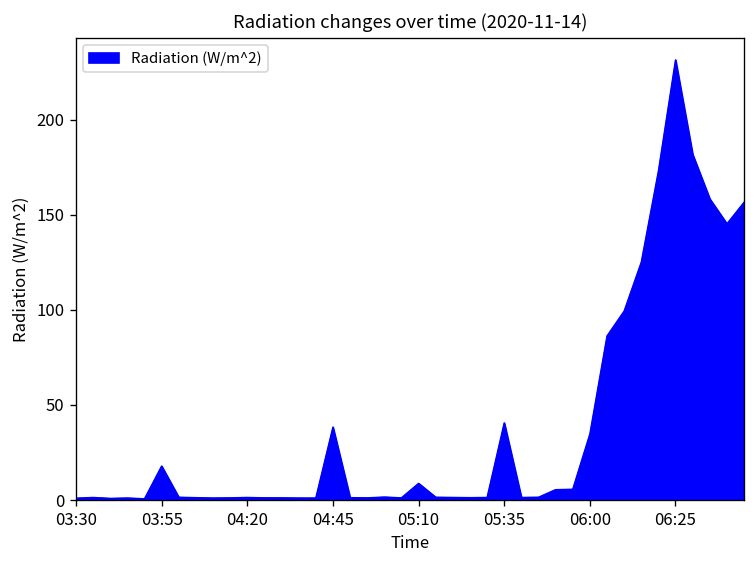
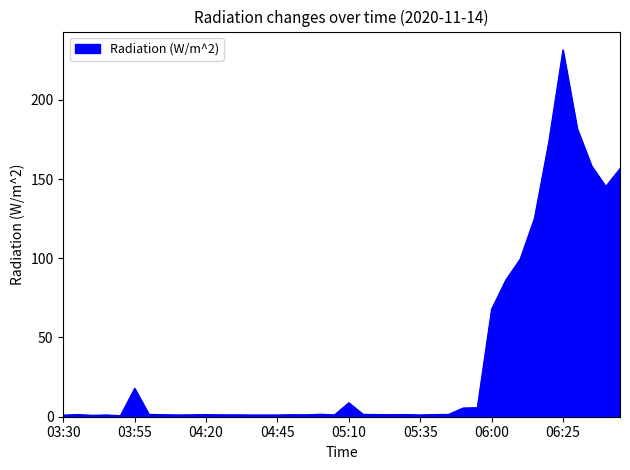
  {
    "03:30": 1,
    "03:55": 18,
    "04:20": 1,
-   "04:45": 38,
+   "04:45": 1,
    "05:10": 9,
-   "05:35": 41,
-   "06:00": 35,
+   "05:35": 1,
+   "06:00": 68,
    "06:25": 232
  }
